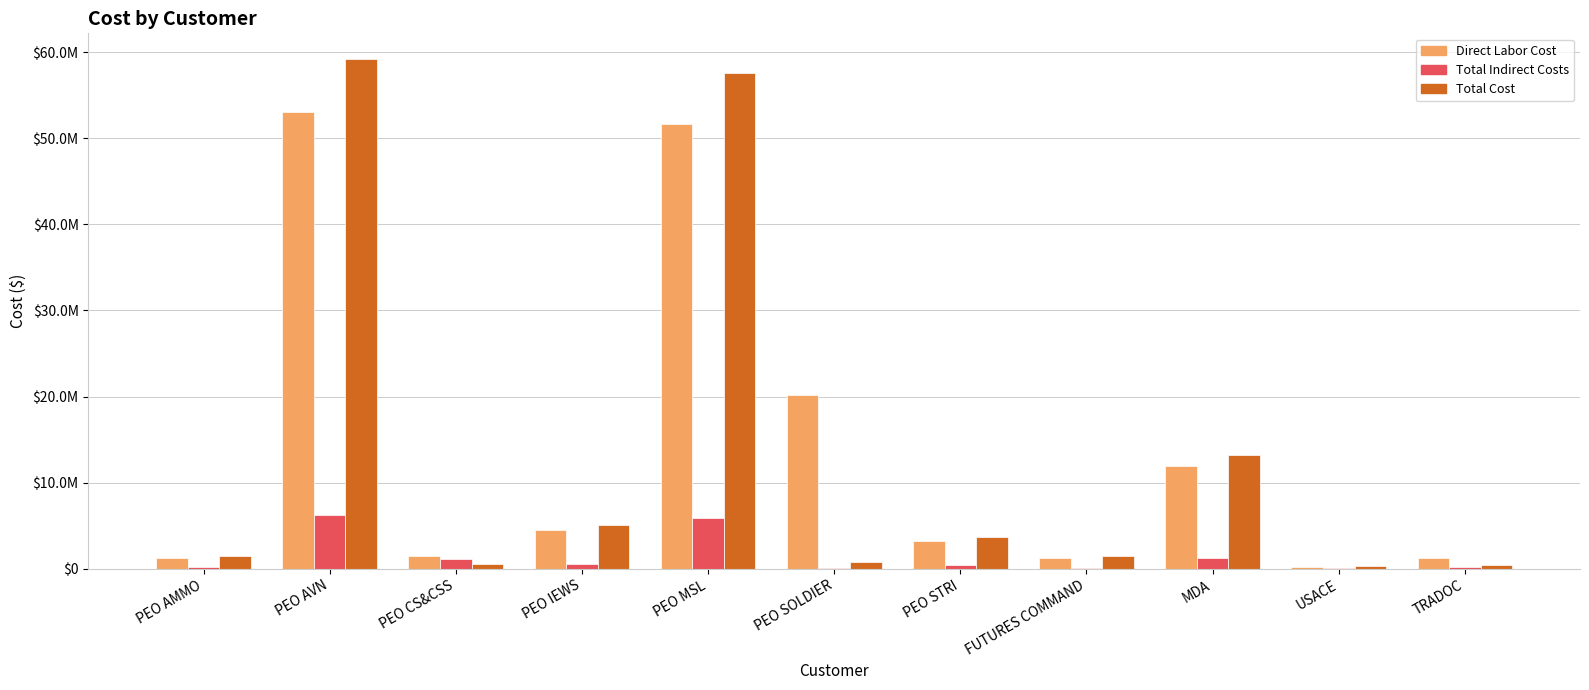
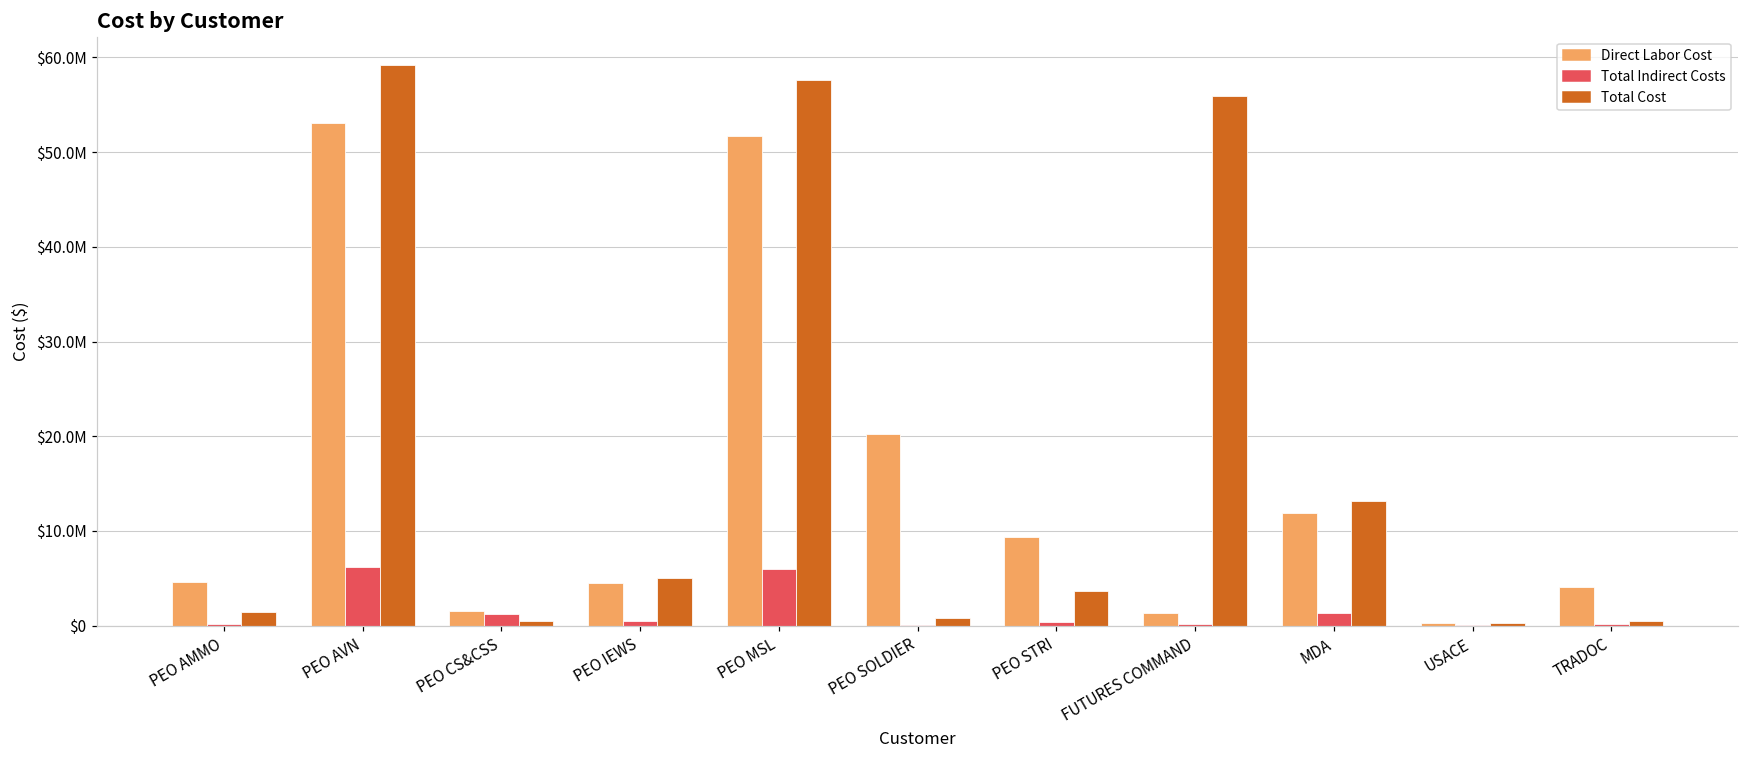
  {
    "Direct Labor Cost": {
-     "PEO AMMO": "$1000000",
+     "PEO AMMO": "$5000000",
      "PEO AVN": "$53000000",
      "PEO CS&CSS": "$2000000",
      "PEO IEWS": "$5000000",
      "PEO MSL": "$52000000",
      "PEO SOLDIER": "$20000000",
-     "PEO STRI": "$3000000",
+     "PEO STRI": "$9000000",
      "FUTURES COMMAND": "$1000000",
      "MDA": "$12000000",
-     "TRADOC": "$1000000"
+     "TRADOC": "$4000000"
    },
    "Total Indirect Costs": {
      "PEO AVN": "$6000000",
      "PEO CS&CSS": "$1000000",
      "PEO IEWS": "$1000000",
      "PEO MSL": "$6000000",
      "PEO STRI": "$0",
      "MDA": "$1000000"
    },
    "Total Cost": {
      "PEO AMMO": "$1000000",
      "PEO AVN": "$59000000",
      "PEO CS&CSS": "$1000000",
      "PEO IEWS": "$5000000",
      "PEO MSL": "$58000000",
      "PEO SOLDIER": "$1000000",
      "PEO STRI": "$4000000",
-     "FUTURES COMMAND": "$1000000",
+     "FUTURES COMMAND": "$56000000",
      "MDA": "$13000000",
      "TRADOC": "$0"
    }
  }
